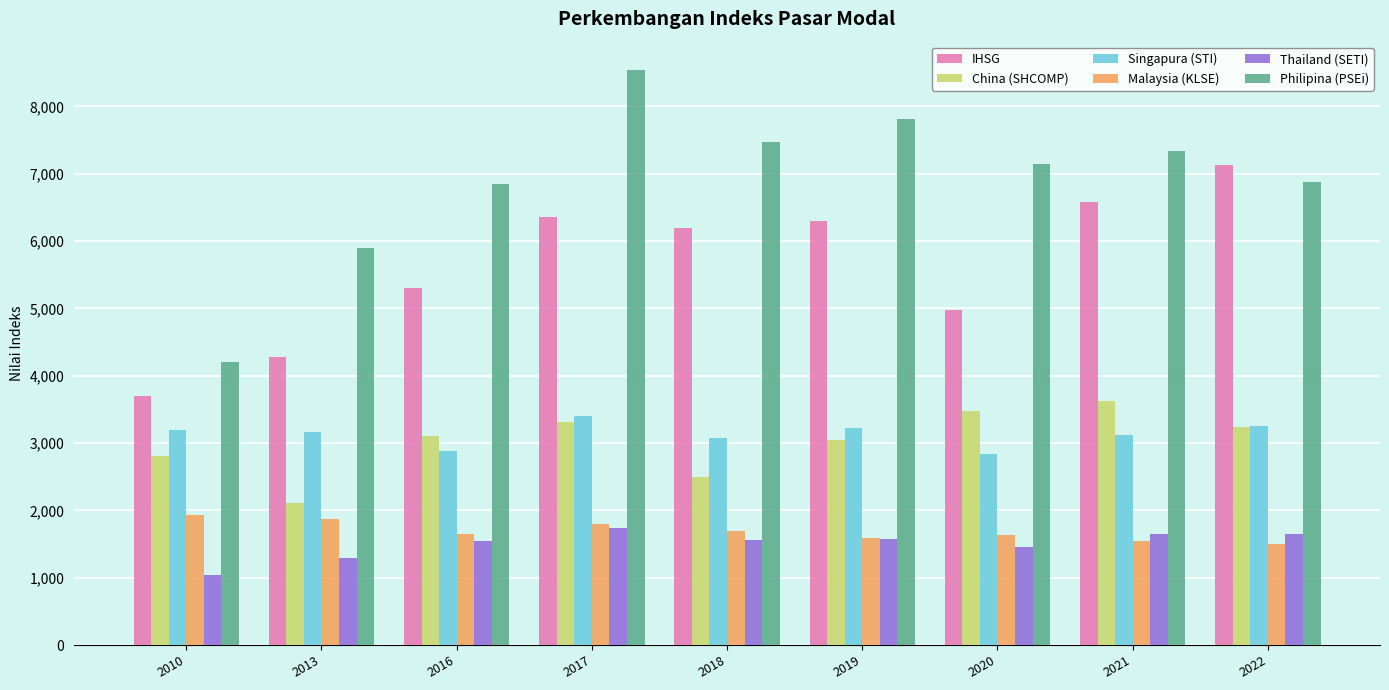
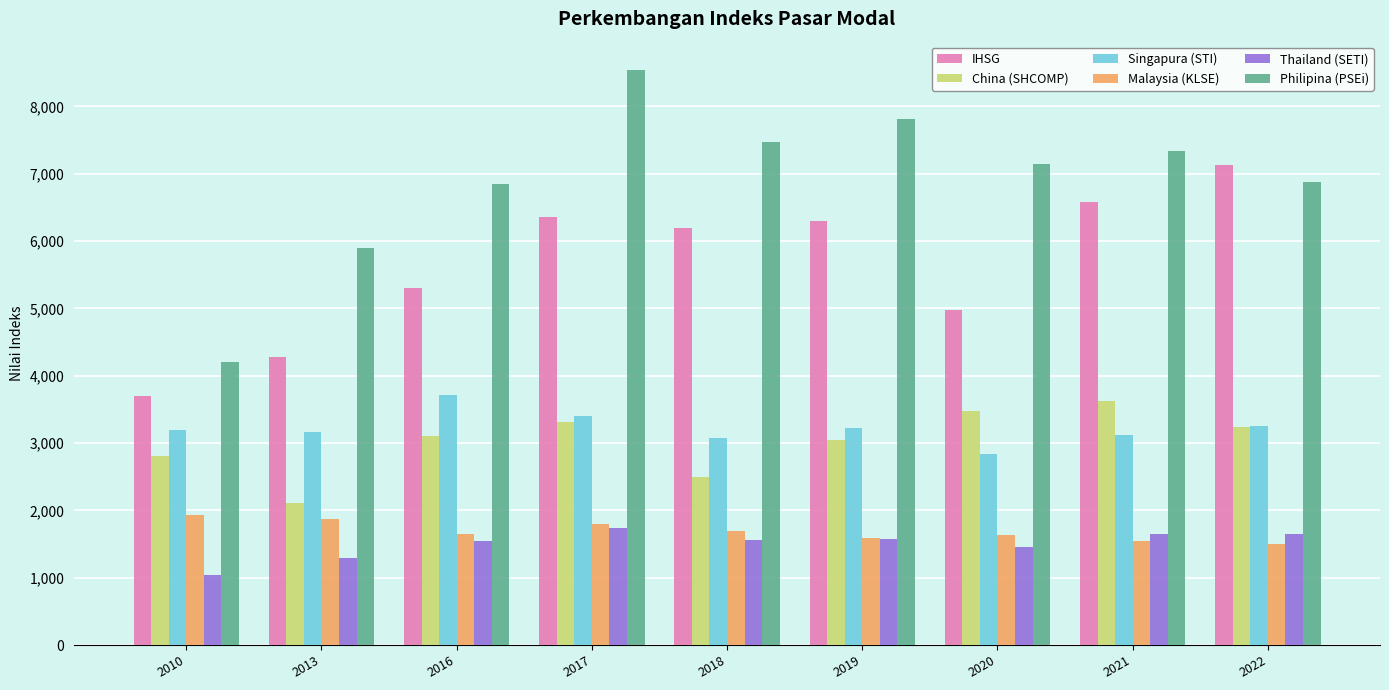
  {
    "IHSG": {
      "2010": "3,700",
      "2013": "4,300",
      "2016": "5,300",
      "2017": "6,400",
      "2018": "6,200",
      "2019": "6,300",
      "2020": "5,000",
      "2021": "6,600",
      "2022": "7,100"
    },
    "China (SHCOMP)": {
      "2010": "2,800",
      "2013": "2,100",
      "2016": "3,100",
      "2017": "3,300",
      "2018": "2,500",
      "2019": "3,100",
      "2020": "3,500",
      "2021": "3,600",
      "2022": "3,200"
    },
    "Singapura (STI)": {
      "2010": "3,200",
      "2013": "3,200",
-     "2016": "2,900",
+     "2016": "3,700",
      "2017": "3,400",
      "2018": "3,100",
      "2019": "3,200",
      "2020": "2,800",
      "2021": "3,100",
      "2022": "3,200"
    },
    "Malaysia (KLSE)": {
      "2010": "1,900",
      "2013": "1,900",
      "2016": "1,600",
      "2017": "1,800",
      "2018": "1,700",
      "2019": "1,600",
      "2020": "1,600",
      "2021": "1,500",
      "2022": "1,500"
    },
    "Thailand (SETI)": {
      "2010": "1,000",
      "2013": "1,300",
      "2016": "1,500",
      "2017": "1,700",
      "2018": "1,600",
      "2019": "1,600",
      "2020": "1,400",
      "2021": "1,700",
      "2022": "1,600"
    },
    "Philipina (PSEi)": {
      "2010": "4,200",
      "2013": "5,900",
      "2016": "6,800",
      "2017": "8,500",
      "2018": "7,500",
      "2019": "7,800",
      "2020": "7,100",
      "2021": "7,300",
      "2022": "6,900"
    }
  }
